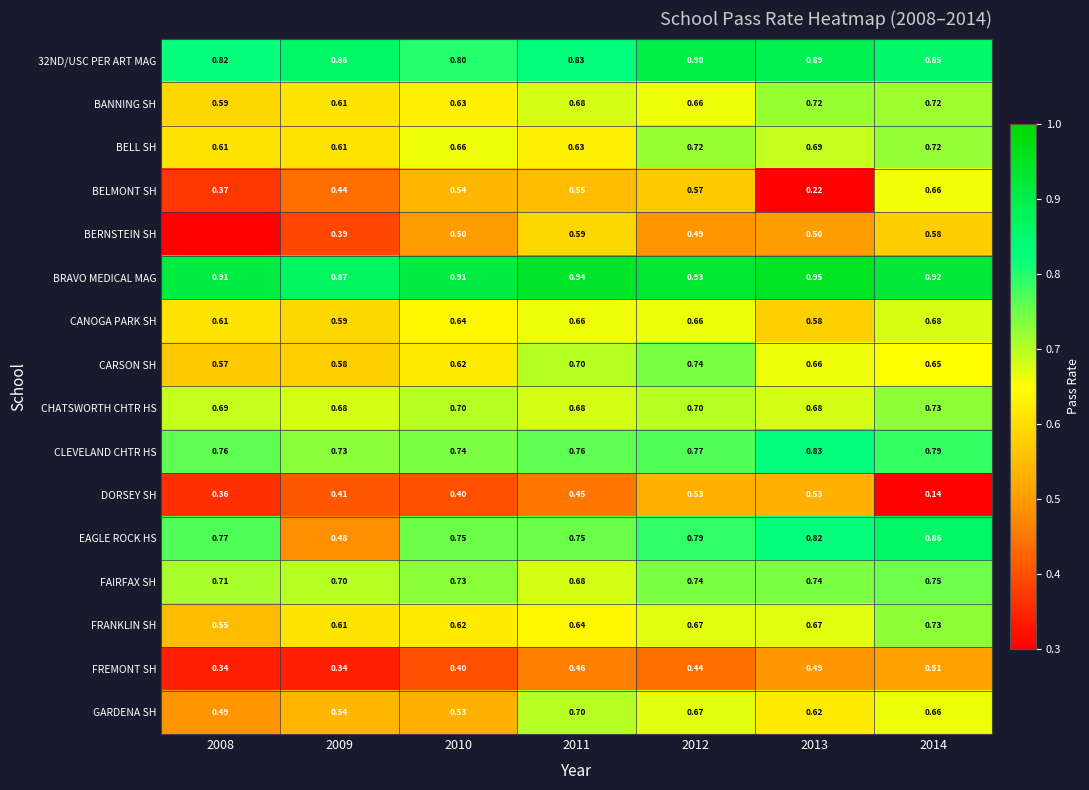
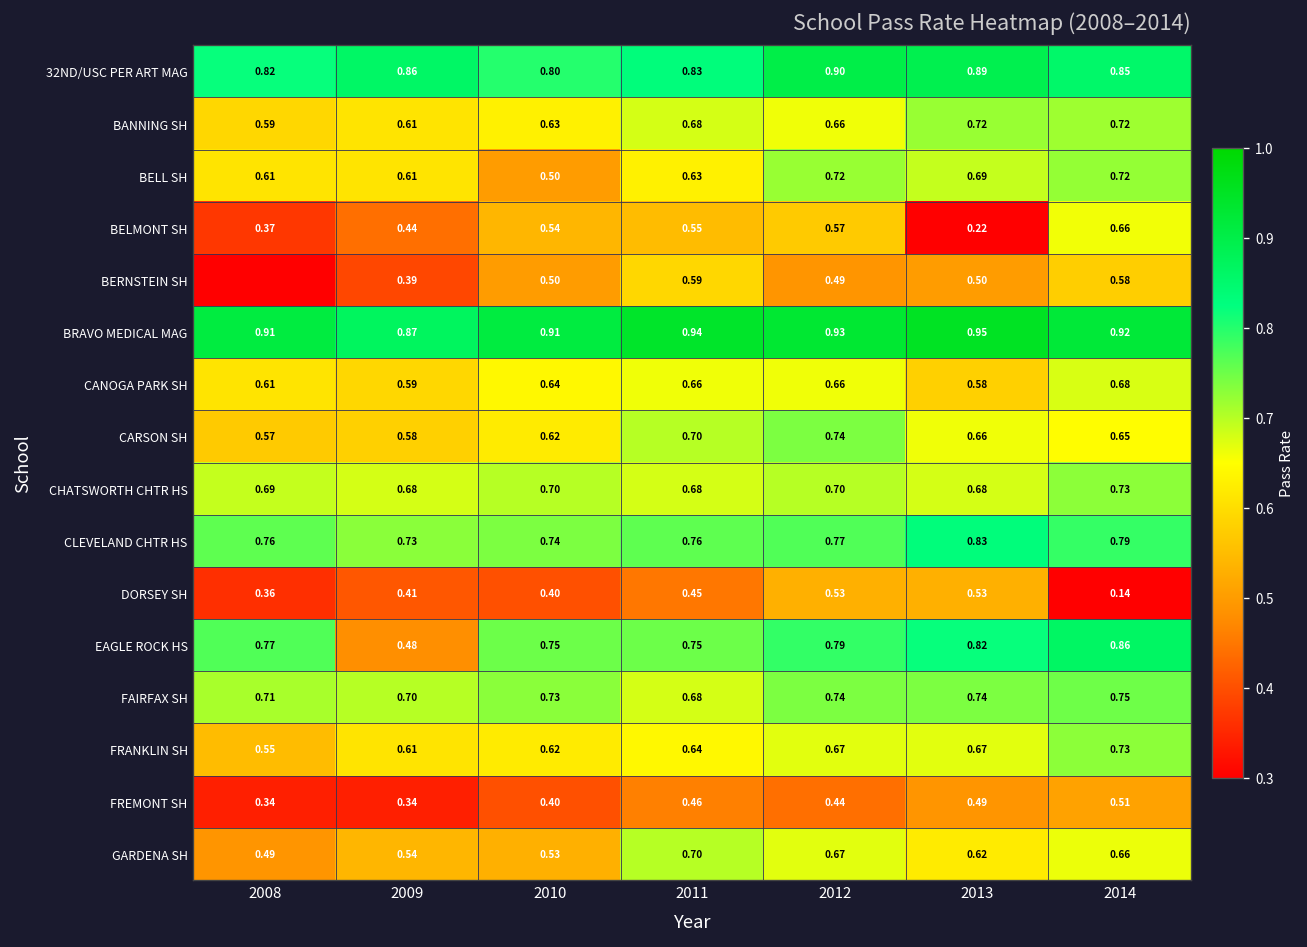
  {
    "32ND/USC PER ART MAG": {
      "2008": 0.82,
      "2009": 0.86,
      "2010": 0.80,
      "2011": 0.83,
      "2012": 0.90,
      "2013": 0.89,
      "2014": 0.85
    },
    "BANNING SH": {
      "2008": 0.59,
      "2009": 0.61,
      "2010": 0.63,
      "2011": 0.68,
      "2012": 0.66,
      "2013": 0.72,
      "2014": 0.72
    },
    "BELL SH": {
      "2008": 0.61,
      "2009": 0.61,
-     "2010": 0.66,
+     "2010": 0.50,
      "2011": 0.63,
      "2012": 0.72,
      "2013": 0.69,
      "2014": 0.72
    },
    "BELMONT SH": {
      "2008": 0.37,
      "2009": 0.44,
      "2010": 0.54,
      "2011": 0.55,
      "2012": 0.57,
      "2013": 0.22,
      "2014": 0.66
    },
    "BERNSTEIN SH": {
      "2009": 0.39,
      "2010": 0.50,
      "2011": 0.59,
      "2012": 0.49,
      "2013": 0.50,
      "2014": 0.58
    },
    "BRAVO MEDICAL MAG": {
      "2008": 0.91,
      "2009": 0.87,
      "2010": 0.91,
      "2011": 0.94,
      "2012": 0.93,
      "2013": 0.95,
      "2014": 0.92
    },
    "CANOGA PARK SH": {
      "2008": 0.61,
      "2009": 0.59,
      "2010": 0.64,
      "2011": 0.66,
      "2012": 0.66,
      "2013": 0.58,
      "2014": 0.68
    },
    "CARSON SH": {
      "2008": 0.57,
      "2009": 0.58,
      "2010": 0.62,
      "2011": 0.70,
      "2012": 0.74,
      "2013": 0.66,
      "2014": 0.65
    },
    "CHATSWORTH CHTR HS": {
      "2008": 0.69,
      "2009": 0.68,
      "2010": 0.70,
      "2011": 0.68,
      "2012": 0.70,
      "2013": 0.68,
      "2014": 0.73
    },
    "CLEVELAND CHTR HS": {
      "2008": 0.76,
      "2009": 0.73,
      "2010": 0.74,
      "2011": 0.76,
      "2012": 0.77,
      "2013": 0.83,
      "2014": 0.79
    },
    "DORSEY SH": {
      "2008": 0.36,
      "2009": 0.41,
      "2010": 0.40,
      "2011": 0.45,
      "2012": 0.53,
      "2013": 0.53,
      "2014": 0.14
    },
    "EAGLE ROCK HS": {
      "2008": 0.77,
      "2009": 0.48,
      "2010": 0.75,
      "2011": 0.75,
      "2012": 0.79,
      "2013": 0.82,
      "2014": 0.86
    },
    "FAIRFAX SH": {
      "2008": 0.71,
      "2009": 0.70,
      "2010": 0.73,
      "2011": 0.68,
      "2012": 0.74,
      "2013": 0.74,
      "2014": 0.75
    },
    "FRANKLIN SH": {
      "2008": 0.55,
      "2009": 0.61,
      "2010": 0.62,
      "2011": 0.64,
      "2012": 0.67,
      "2013": 0.67,
      "2014": 0.73
    },
    "FREMONT SH": {
      "2008": 0.34,
      "2009": 0.34,
      "2010": 0.40,
      "2011": 0.46,
      "2012": 0.44,
      "2013": 0.49,
      "2014": 0.51
    },
    "GARDENA SH": {
      "2008": 0.49,
      "2009": 0.54,
      "2010": 0.53,
      "2011": 0.70,
      "2012": 0.67,
      "2013": 0.62,
      "2014": 0.66
    }
  }
